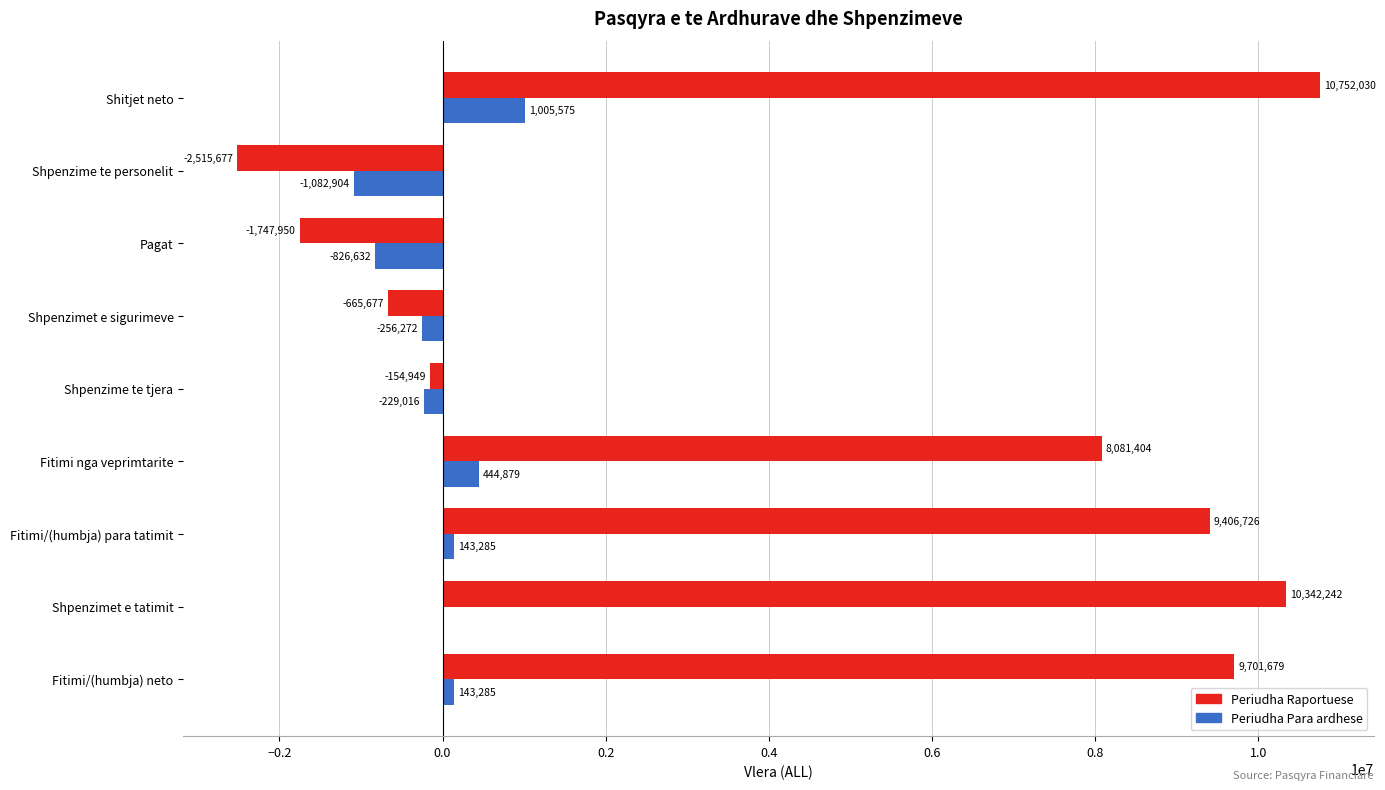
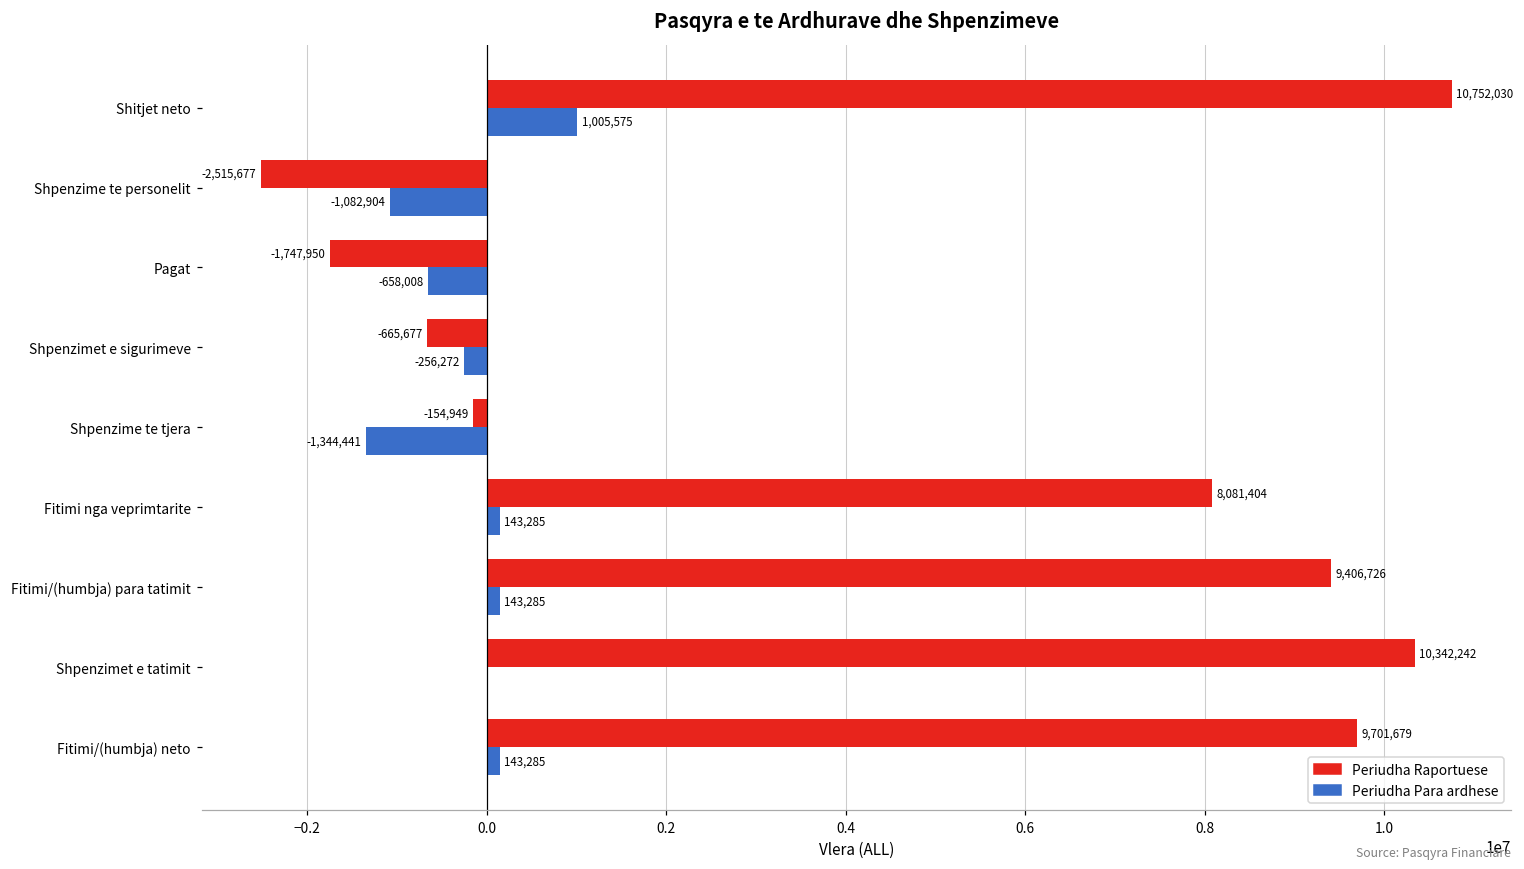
  {
    "Periudha Raportuese": {
      "Shitjet neto": "10,752,030",
      "Shpenzime te personelit": "-2,515,677",
      "Pagat": "-1,747,950",
      "Shpenzimet e sigurimeve": "-665,677",
      "Shpenzime te tjera": "-154,949",
      "Fitimi nga veprimtarite": "8,081,404",
      "Fitimi/(humbja) para tatimit": "9,406,726",
      "Shpenzimet e tatimit": "10,342,242",
      "Fitimi/(humbja) neto": "9,701,679"
    },
    "Periudha Para ardhese": {
      "Shitjet neto": "1,005,575",
      "Shpenzime te personelit": "-1,082,904",
-     "Pagat": "-826,632",
+     "Pagat": "-658,008",
      "Shpenzimet e sigurimeve": "-256,272",
-     "Shpenzime te tjera": "-229,016",
-     "Fitimi nga veprimtarite": "444,879",
+     "Shpenzime te tjera": "-1,344,441",
+     "Fitimi nga veprimtarite": "143,285",
      "Fitimi/(humbja) para tatimit": "143,285",
      "Fitimi/(humbja) neto": "143,285"
    }
  }
